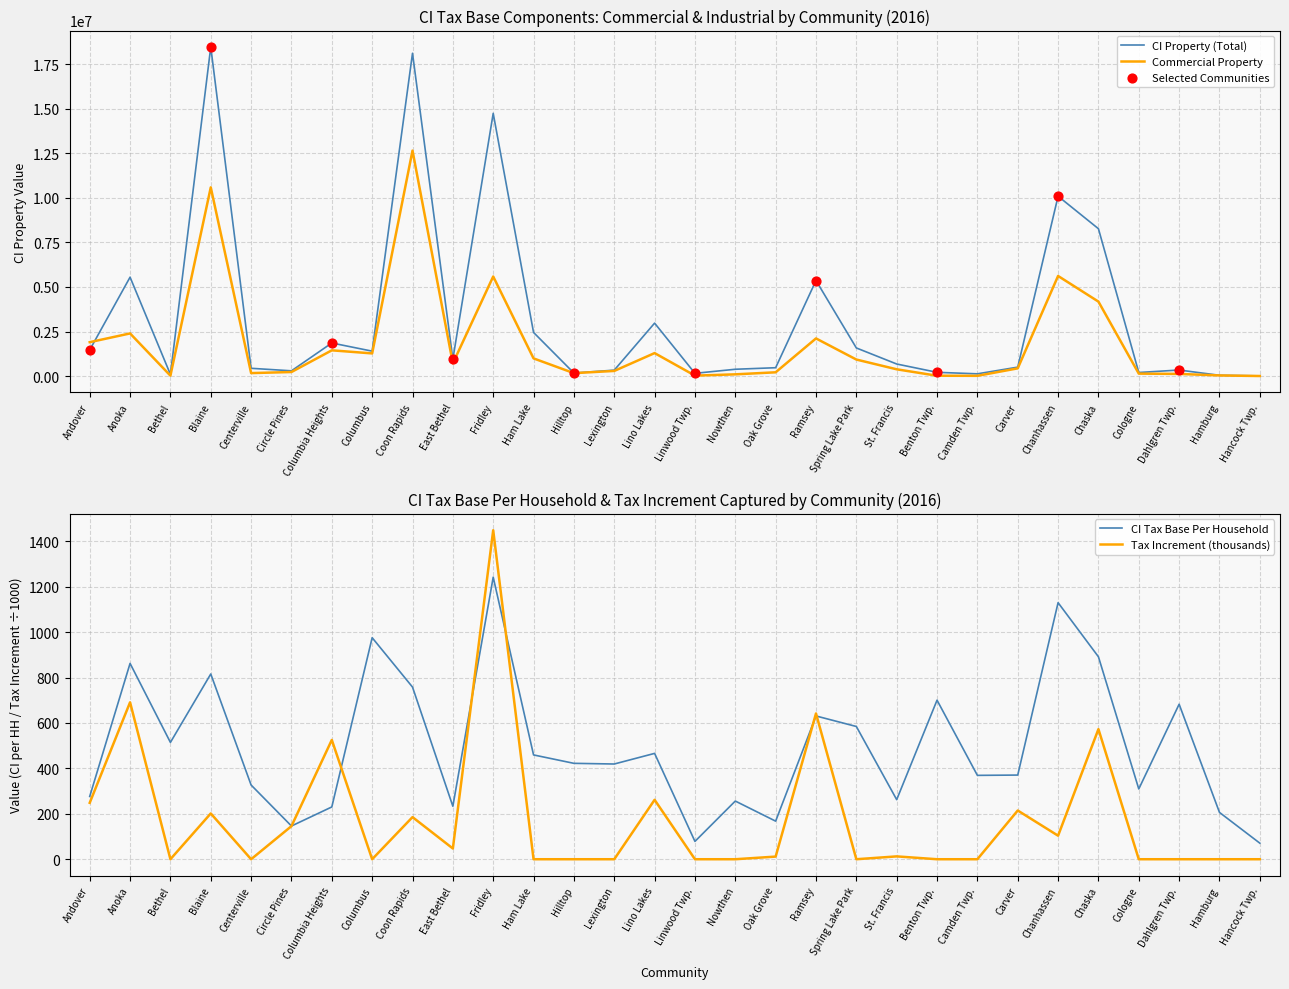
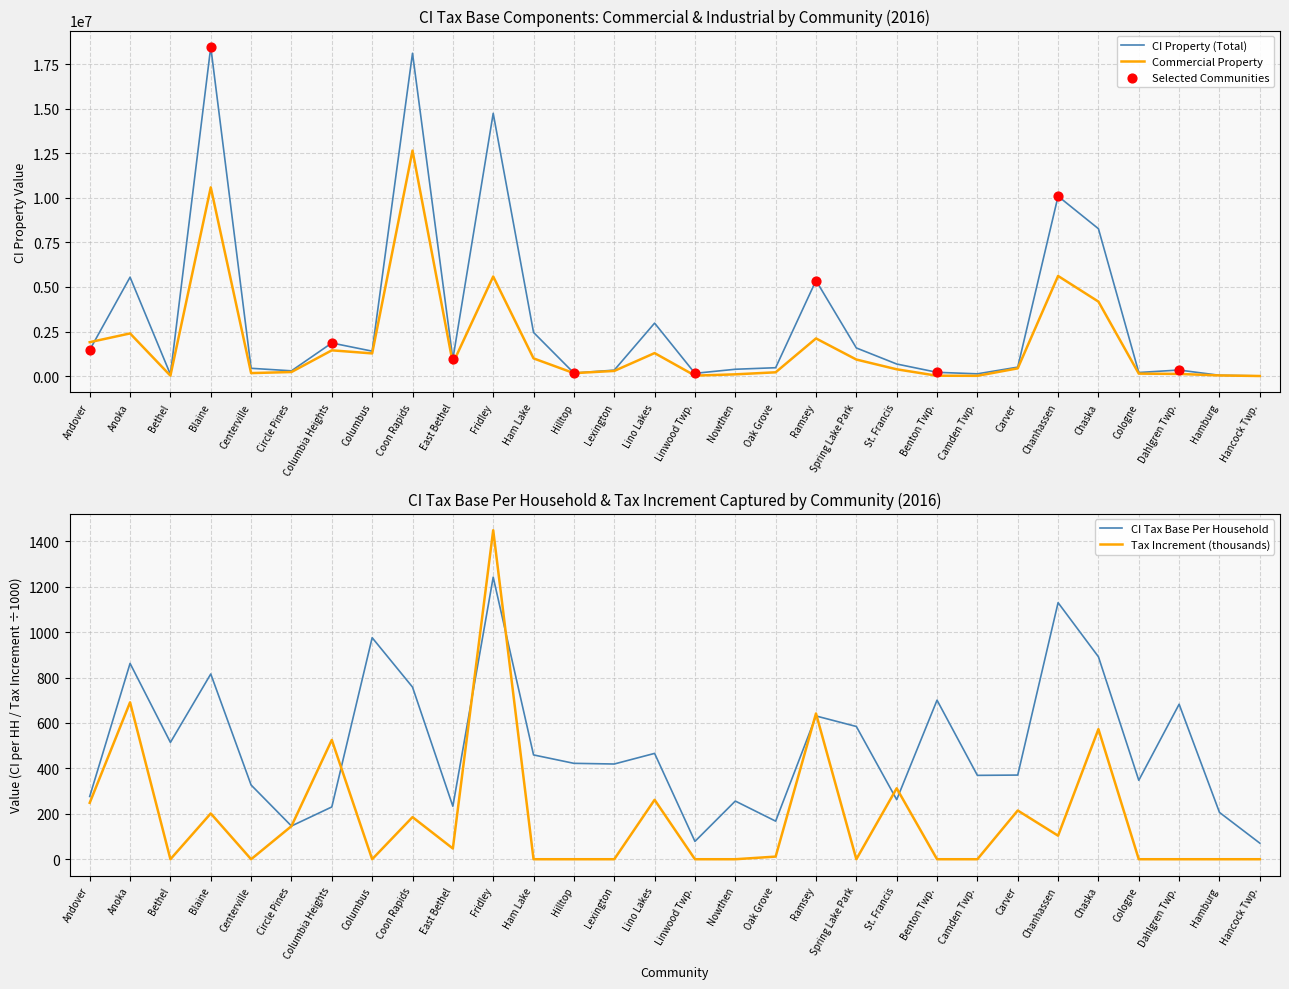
  {
    "CI Tax Base Components: Commercial & Industrial by Community (2016)": {
      "CI Property (Total)": {
        "Anoka": 5500000,
        "Centerville": 400000,
        "Coon Rapids": 18100000,
        "Fridley": 14700000,
        "Ham Lake": 2400000,
        "Lino Lakes": 3000000,
        "Nowthen": 400000,
        "Oak Grove": 500000,
        "Spring Lake Park": 1600000,
        "St. Francis": 700000,
        "Chaska": 8300000
      },
      "Commercial Property": {
        "Andover": 1900000,
        "Anoka": 2400000,
        "Blaine": 10600000,
        "Centerville": 200000,
        "Columbia Heights": 1400000,
        "Coon Rapids": 12700000,
        "East Bethel": 700000,
        "Fridley": 5600000,
        "Ham Lake": 1000000,
        "Lino Lakes": 1300000,
        "Nowthen": 100000,
        "Oak Grove": 200000,
        "Ramsey": 2100000,
        "Spring Lake Park": 900000,
        "St. Francis": 400000,
        "Benton Twp.": 0,
        "Chanhassen": 5600000,
        "Chaska": 4200000,
        "Dahlgren Twp.": 100000
      }
    },
    "CI Tax Base Per Household & Tax Increment Captured by Community (2016)": {
      "CI Tax Base Per Household": {
        "Andover": 280,
        "Anoka": 860,
        "Bethel": 510,
        "Blaine": 820,
        "Centerville": 330,
        "Columbia Heights": 230,
        "Columbus": 980,
        "Coon Rapids": 760,
        "East Bethel": 230,
        "Fridley": 1240,
        "Ham Lake": 460,
        "Hilltop": 420,
        "Lexington": 420,
        "Lino Lakes": 470,
        "Linwood Twp.": 80,
        "Nowthen": 260,
        "Oak Grove": 170,
        "Spring Lake Park": 580,
        "St. Francis": 260,
        "Benton Twp.": 700,
        "Camden Twp.": 370,
        "Carver": 370,
        "Chanhassen": 1130,
        "Chaska": 890,
-       "Cologne": 310,
+       "Cologne": 350,
        "Dahlgren Twp.": 680,
        "Hamburg": 210,
        "Hancock Twp.": 70
      },
      "Tax Increment (thousands)": {
        "Andover": 250,
        "Anoka": 690,
        "Bethel": 0,
        "Blaine": 200,
        "Centerville": 0,
        "Columbia Heights": 530,
        "Columbus": 0,
        "Coon Rapids": 190,
        "East Bethel": 50,
        "Fridley": 1450,
        "Ham Lake": 0,
        "Hilltop": 0,
        "Lexington": 0,
        "Lino Lakes": 260,
        "Linwood Twp.": 0,
        "Nowthen": 0,
        "Oak Grove": 10,
        "Spring Lake Park": 0,
-       "St. Francis": 10,
+       "St. Francis": 310,
        "Benton Twp.": 0,
        "Camden Twp.": 0,
        "Carver": 210,
        "Chanhassen": 100,
        "Chaska": 570,
        "Cologne": 0,
        "Dahlgren Twp.": 0,
        "Hamburg": 0,
        "Hancock Twp.": 0
      }
    }
  }
